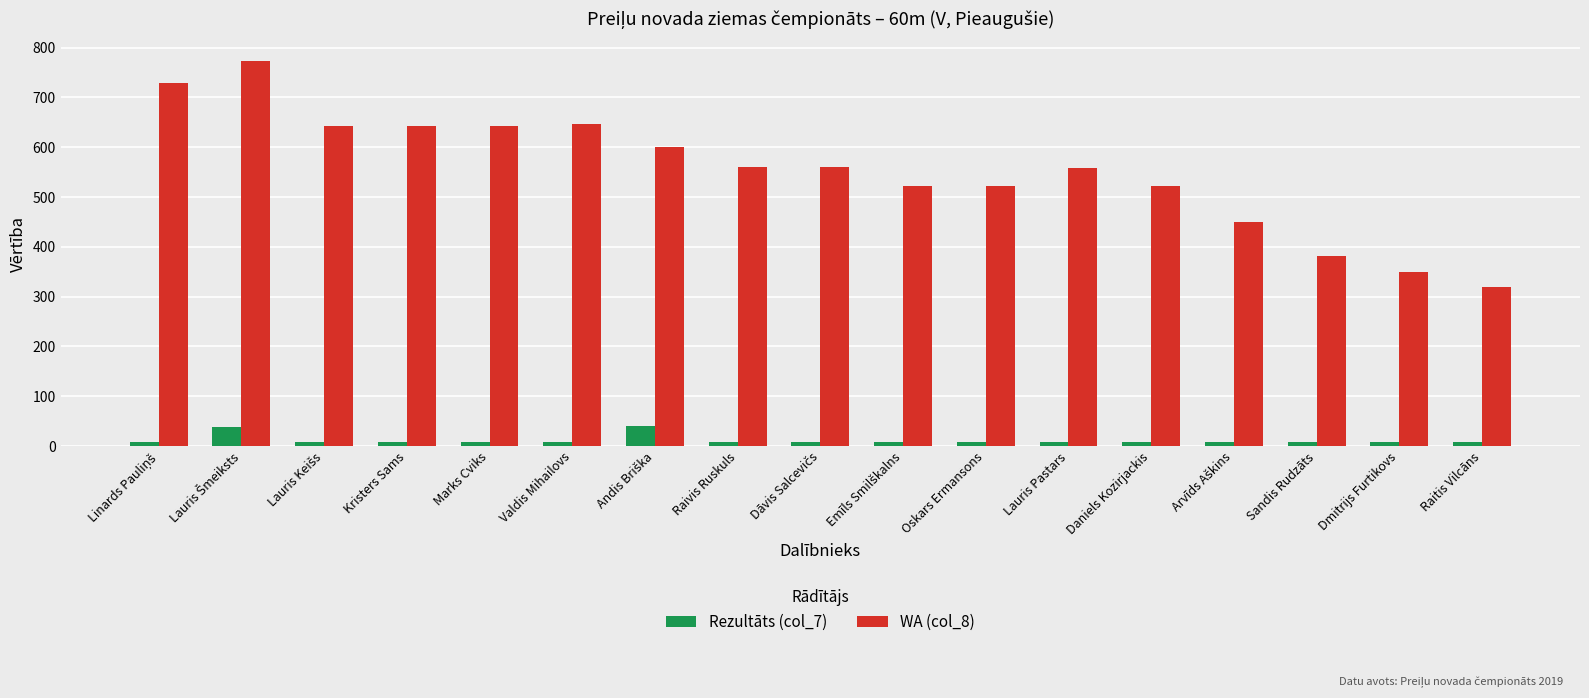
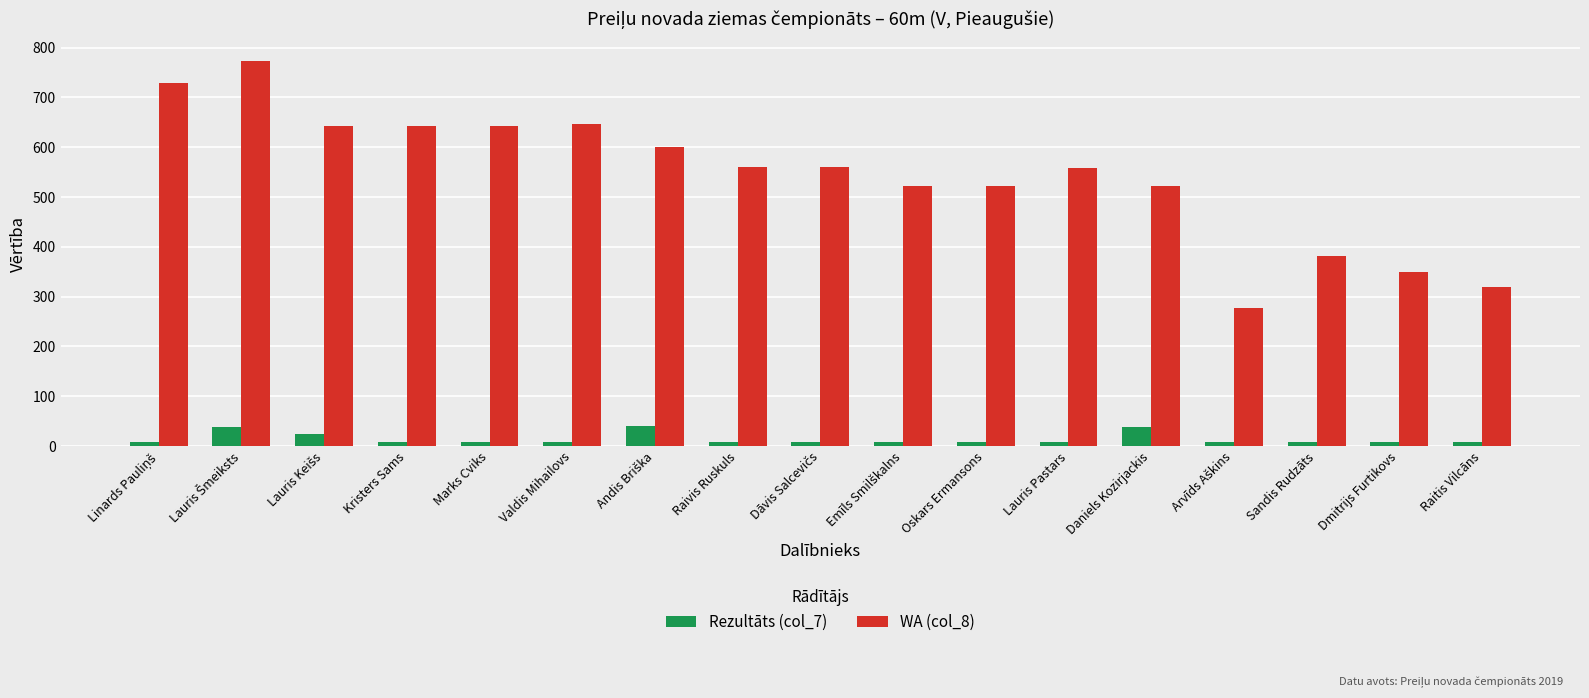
  {
    "Rezultāts (col_7)": {
      "Linards Pauliņš": 10,
      "Lauris Šmeiksts": 40,
-     "Lauris Keišs": 10,
+     "Lauris Keišs": 20,
      "Kristers Sams": 10,
      "Marks Cviks": 10,
      "Valdis Mihailovs": 10,
      "Andis Briška": 40,
      "Raivis Ruskuls": 10,
      "Dāvis Salcevičs": 10,
      "Emīls Smilškalns": 10,
      "Oskars Ermansons": 10,
      "Lauris Pastars": 10,
-     "Daniels Kozirjackis": 10,
+     "Daniels Kozirjackis": 40,
      "Arvīds Aškins": 10,
      "Sandis Rudzāts": 10,
      "Dmitrijs Furtikovs": 10,
      "Raitis Vilcāns": 10
    },
    "WA (col_8)": {
      "Linards Pauliņš": 730,
      "Lauris Šmeiksts": 770,
      "Lauris Keišs": 640,
      "Kristers Sams": 640,
      "Marks Cviks": 640,
      "Valdis Mihailovs": 650,
      "Andis Briška": 600,
      "Raivis Ruskuls": 560,
      "Dāvis Salcevičs": 560,
      "Emīls Smilškalns": 520,
      "Oskars Ermansons": 520,
      "Lauris Pastars": 560,
      "Daniels Kozirjackis": 520,
-     "Arvīds Aškins": 450,
+     "Arvīds Aškins": 280,
      "Sandis Rudzāts": 380,
      "Dmitrijs Furtikovs": 350,
      "Raitis Vilcāns": 320
    }
  }
